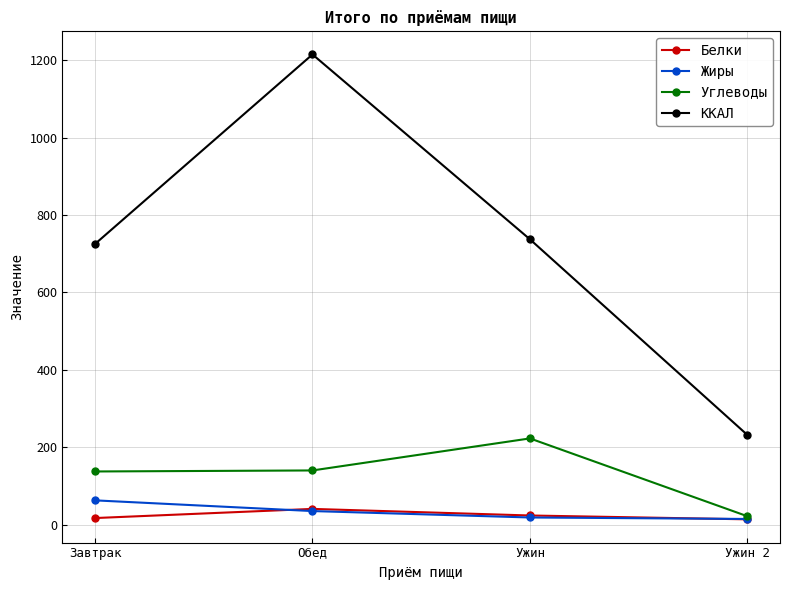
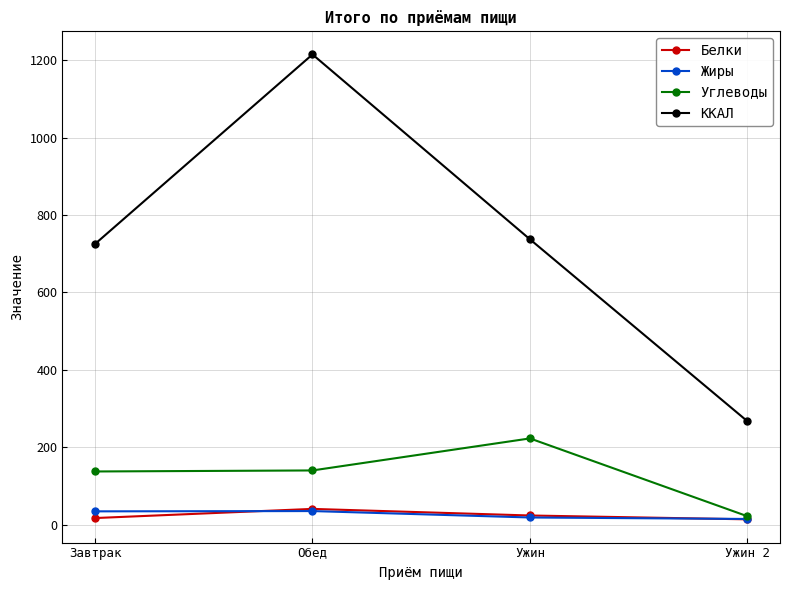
  {
    "Белки": {
      "Завтрак": 20
    },
    "Жиры": {
-     "Завтрак": 60
+     "Завтрак": 30
    },
    "Углеводы": {
      "Завтрак": 140,
      "Обед": 140,
      "Ужин": 220,
      "Ужин 2": 20
    },
    "ККАЛ": {
      "Завтрак": 720,
      "Обед": 1210,
      "Ужин": 740,
-     "Ужин 2": 230
+     "Ужин 2": 270
    }
  }
